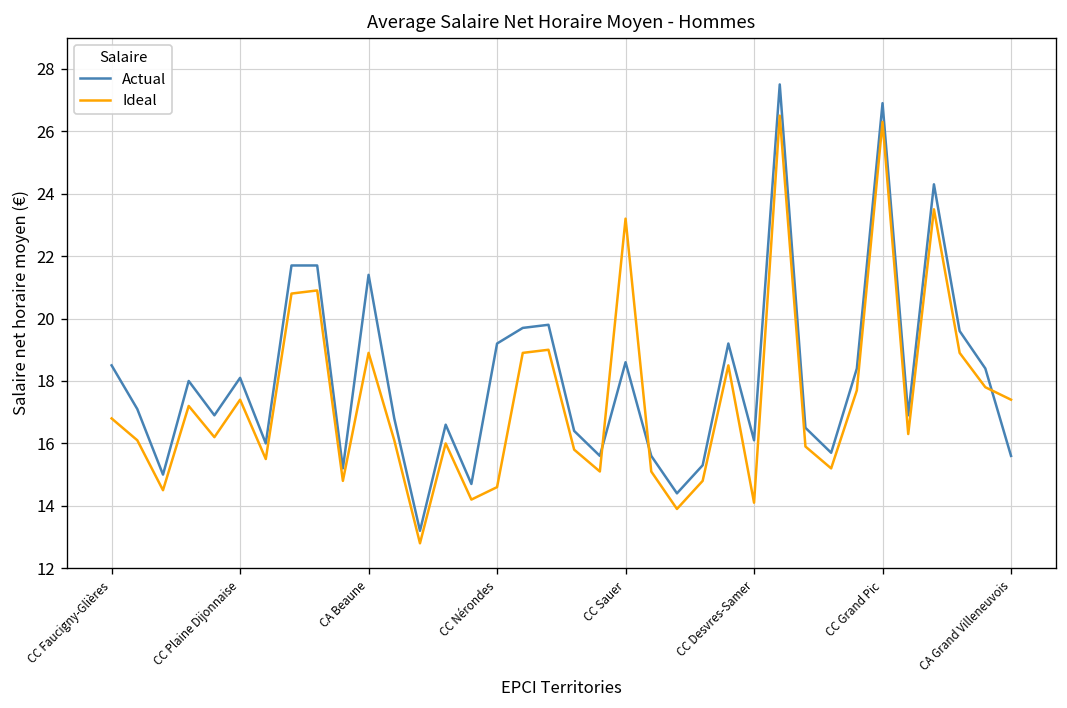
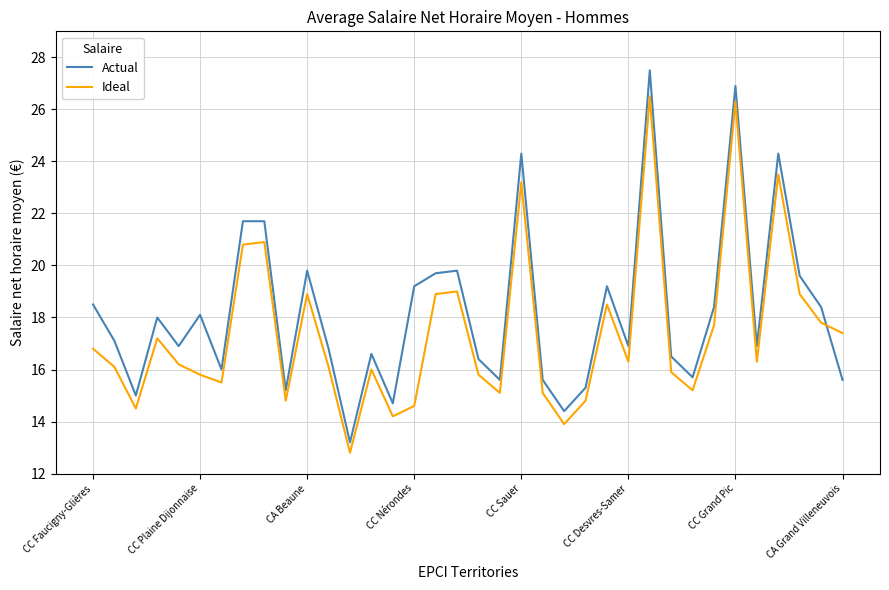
  {
    "Actual": {
      "CC Faucigny-Glières": 18.5,
      "CC Plaine Dijonnaise": 18.1,
-     "CA Beaune": 21.4,
+     "CA Beaune": 19.8,
      "CC Nérondes": 19.2,
-     "CC Sauer": 18.6,
-     "CC Desvres-Samer": 16.1,
+     "CC Sauer": 24.3,
+     "CC Desvres-Samer": 16.9,
      "CC Grand Pic": 26.9,
      "CA Grand Villeneuvois": 15.6
    },
    "Ideal": {
      "CC Faucigny-Glières": 16.8,
-     "CC Plaine Dijonnaise": 17.4,
+     "CC Plaine Dijonnaise": 15.8,
      "CA Beaune": 18.9,
      "CC Nérondes": 14.6,
      "CC Sauer": 23.2,
-     "CC Desvres-Samer": 14.1,
+     "CC Desvres-Samer": 16.3,
      "CC Grand Pic": 26.3,
      "CA Grand Villeneuvois": 17.4
    }
  }
